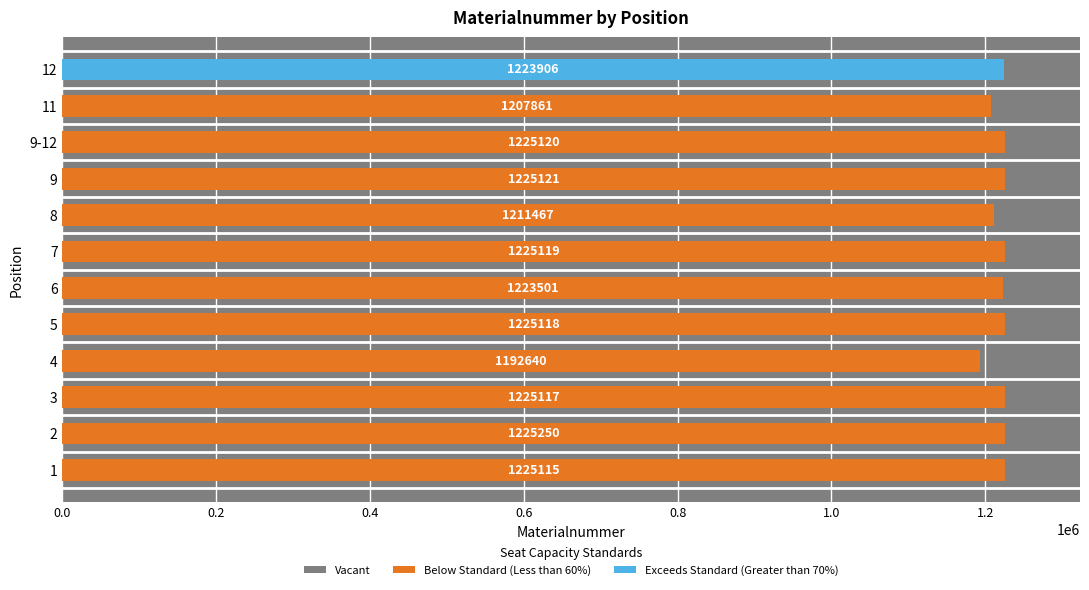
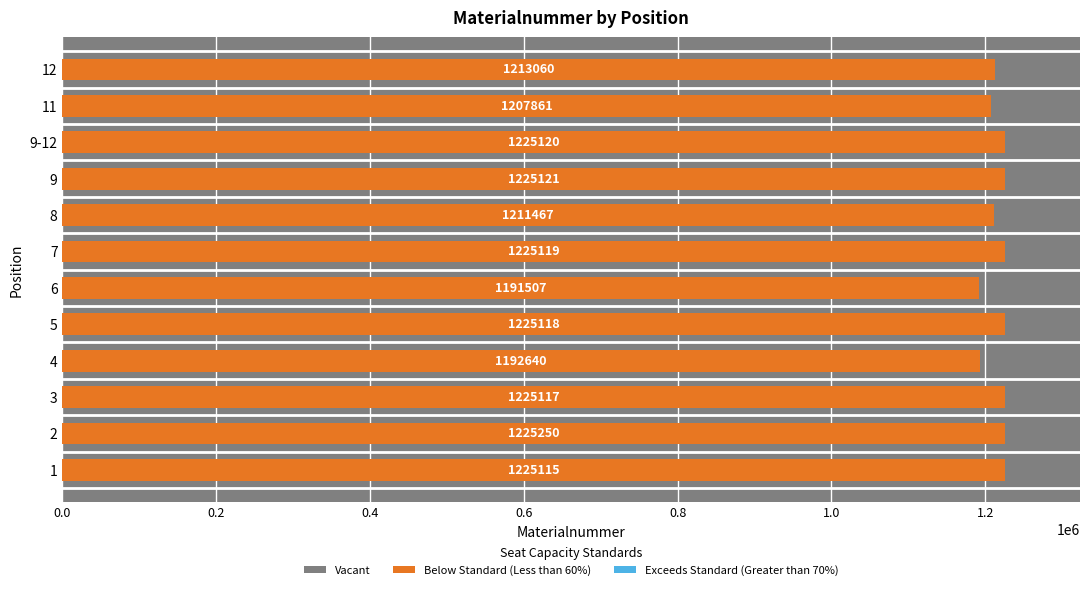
  {
-   "12": 1223906,
+   "12": 1213060,
    "11": 1207861,
    "9-12": 1225120,
    "9": 1225121,
    "8": 1211467,
    "7": 1225119,
-   "6": 1223501,
+   "6": 1191507,
    "5": 1225118,
    "4": 1192640,
    "3": 1225117,
    "2": 1225250,
    "1": 1225115
  }
